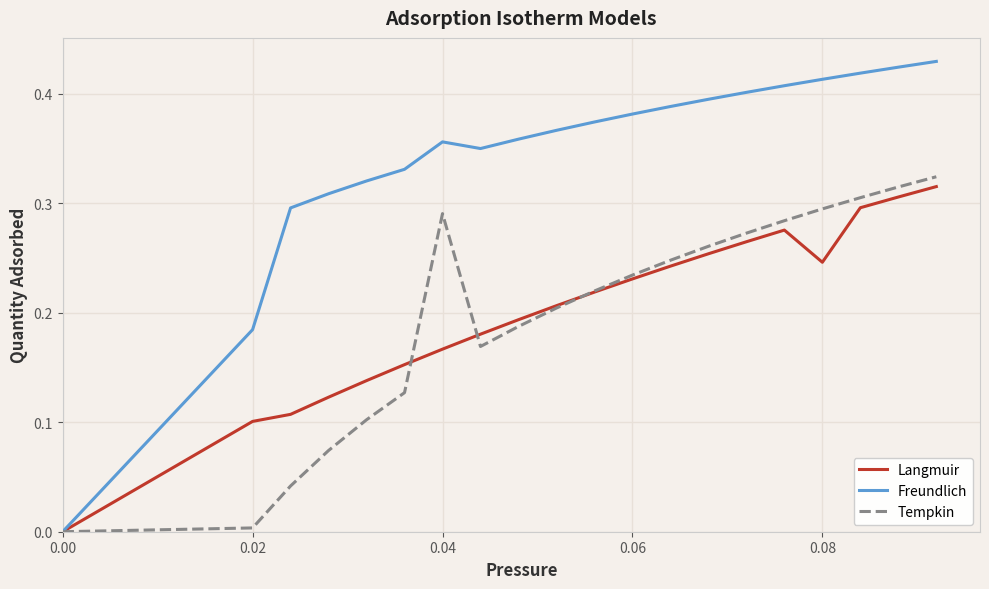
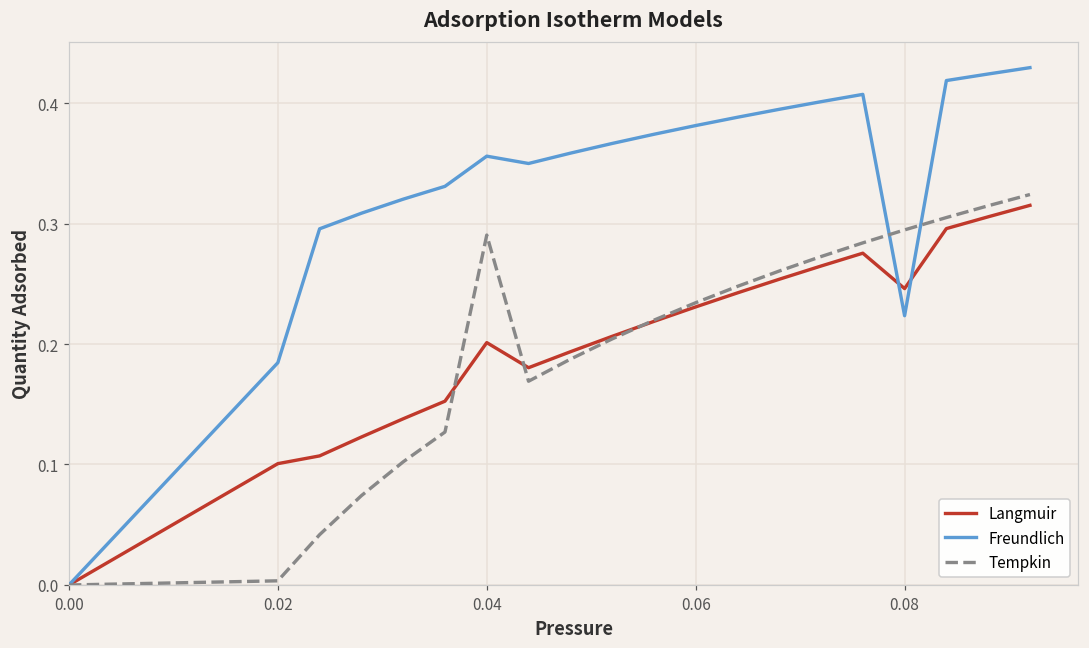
  {
    "Langmuir": {
      "0.02": 0.101,
-     "0.04": 0.167,
+     "0.04": 0.201,
      "0.06": 0.231,
      "0.08": 0.246
    },
    "Freundlich": {
      "0.02": 0.184,
      "0.04": 0.356,
      "0.06": 0.381,
-     "0.08": 0.413
+     "0.08": 0.223
    },
    "Tempkin": {
      "0.02": 0.003,
      "0.04": 0.290,
      "0.06": 0.234,
      "0.08": 0.295
    }
  }
